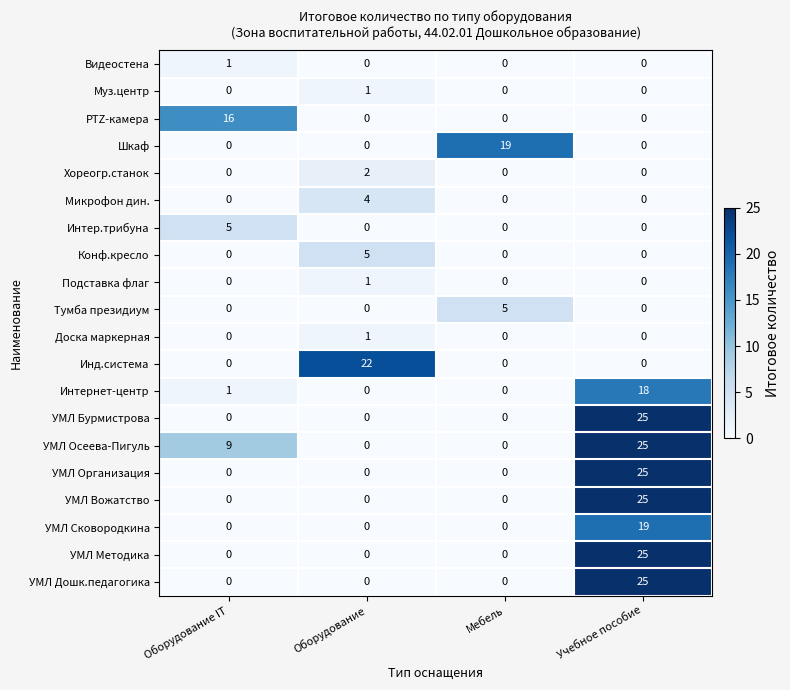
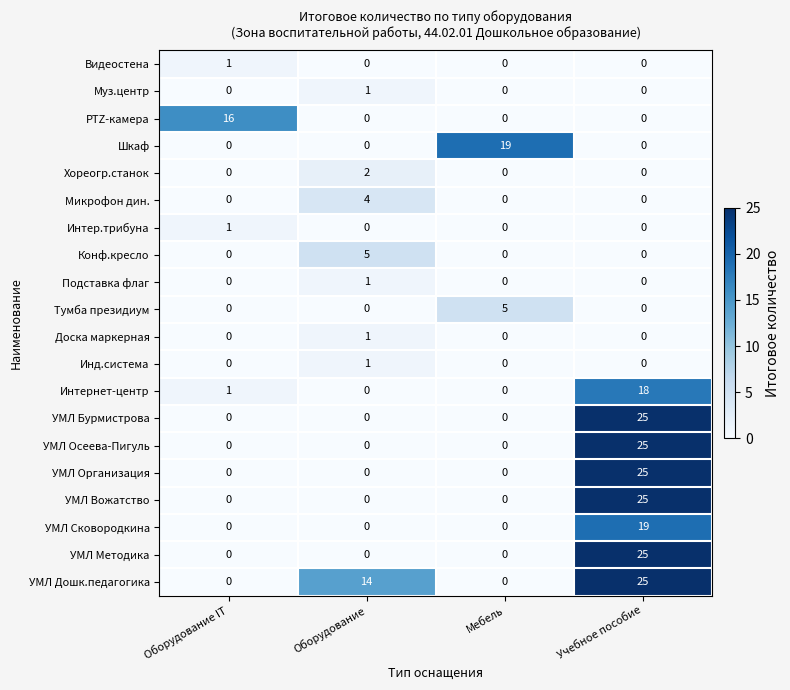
  {
    "Видеостена": {
      "Оборудование IT": 1,
      "Оборудование": 0,
      "Мебель": 0,
      "Учебное пособие": 0
    },
    "Муз.центр": {
      "Оборудование IT": 0,
      "Оборудование": 1,
      "Мебель": 0,
      "Учебное пособие": 0
    },
    "PTZ-камера": {
      "Оборудование IT": 16,
      "Оборудование": 0,
      "Мебель": 0,
      "Учебное пособие": 0
    },
    "Шкаф": {
      "Оборудование IT": 0,
      "Оборудование": 0,
      "Мебель": 19,
      "Учебное пособие": 0
    },
    "Хореогр.станок": {
      "Оборудование IT": 0,
      "Оборудование": 2,
      "Мебель": 0,
      "Учебное пособие": 0
    },
    "Микрофон дин.": {
      "Оборудование IT": 0,
      "Оборудование": 4,
      "Мебель": 0,
      "Учебное пособие": 0
    },
    "Интер.трибуна": {
-     "Оборудование IT": 5,
+     "Оборудование IT": 1,
      "Оборудование": 0,
      "Мебель": 0,
      "Учебное пособие": 0
    },
    "Конф.кресло": {
      "Оборудование IT": 0,
      "Оборудование": 5,
      "Мебель": 0,
      "Учебное пособие": 0
    },
    "Подставка флаг": {
      "Оборудование IT": 0,
      "Оборудование": 1,
      "Мебель": 0,
      "Учебное пособие": 0
    },
    "Тумба президиум": {
      "Оборудование IT": 0,
      "Оборудование": 0,
      "Мебель": 5,
      "Учебное пособие": 0
    },
    "Доска маркерная": {
      "Оборудование IT": 0,
      "Оборудование": 1,
      "Мебель": 0,
      "Учебное пособие": 0
    },
    "Инд.система": {
      "Оборудование IT": 0,
-     "Оборудование": 22,
+     "Оборудование": 1,
      "Мебель": 0,
      "Учебное пособие": 0
    },
    "Интернет-центр": {
      "Оборудование IT": 1,
      "Оборудование": 0,
      "Мебель": 0,
      "Учебное пособие": 18
    },
    "УМЛ Бурмистрова": {
      "Оборудование IT": 0,
      "Оборудование": 0,
      "Мебель": 0,
      "Учебное пособие": 25
    },
    "УМЛ Осеева-Пигуль": {
-     "Оборудование IT": 9,
+     "Оборудование IT": 0,
      "Оборудование": 0,
      "Мебель": 0,
      "Учебное пособие": 25
    },
    "УМЛ Организация": {
      "Оборудование IT": 0,
      "Оборудование": 0,
      "Мебель": 0,
      "Учебное пособие": 25
    },
    "УМЛ Вожатство": {
      "Оборудование IT": 0,
      "Оборудование": 0,
      "Мебель": 0,
      "Учебное пособие": 25
    },
    "УМЛ Сковородкина": {
      "Оборудование IT": 0,
      "Оборудование": 0,
      "Мебель": 0,
      "Учебное пособие": 19
    },
    "УМЛ Методика": {
      "Оборудование IT": 0,
      "Оборудование": 0,
      "Мебель": 0,
      "Учебное пособие": 25
    },
    "УМЛ Дошк.педагогика": {
      "Оборудование IT": 0,
-     "Оборудование": 0,
+     "Оборудование": 14,
      "Мебель": 0,
      "Учебное пособие": 25
    }
  }
